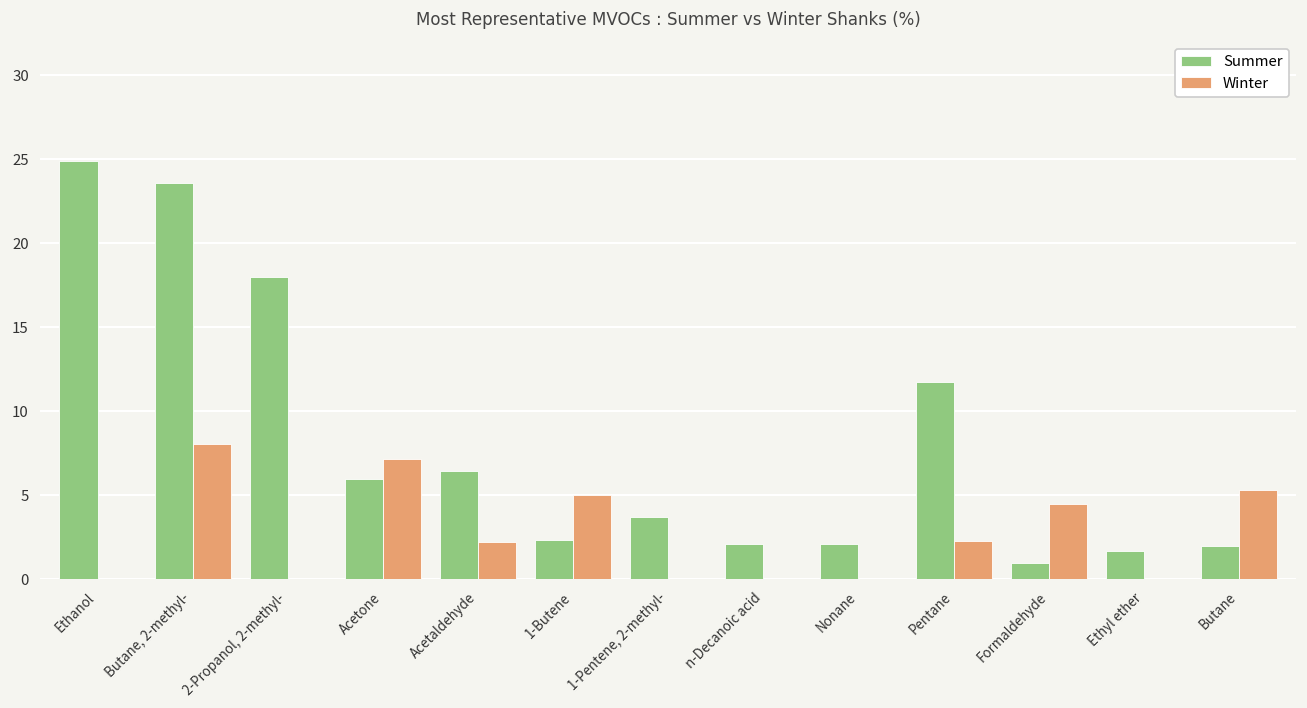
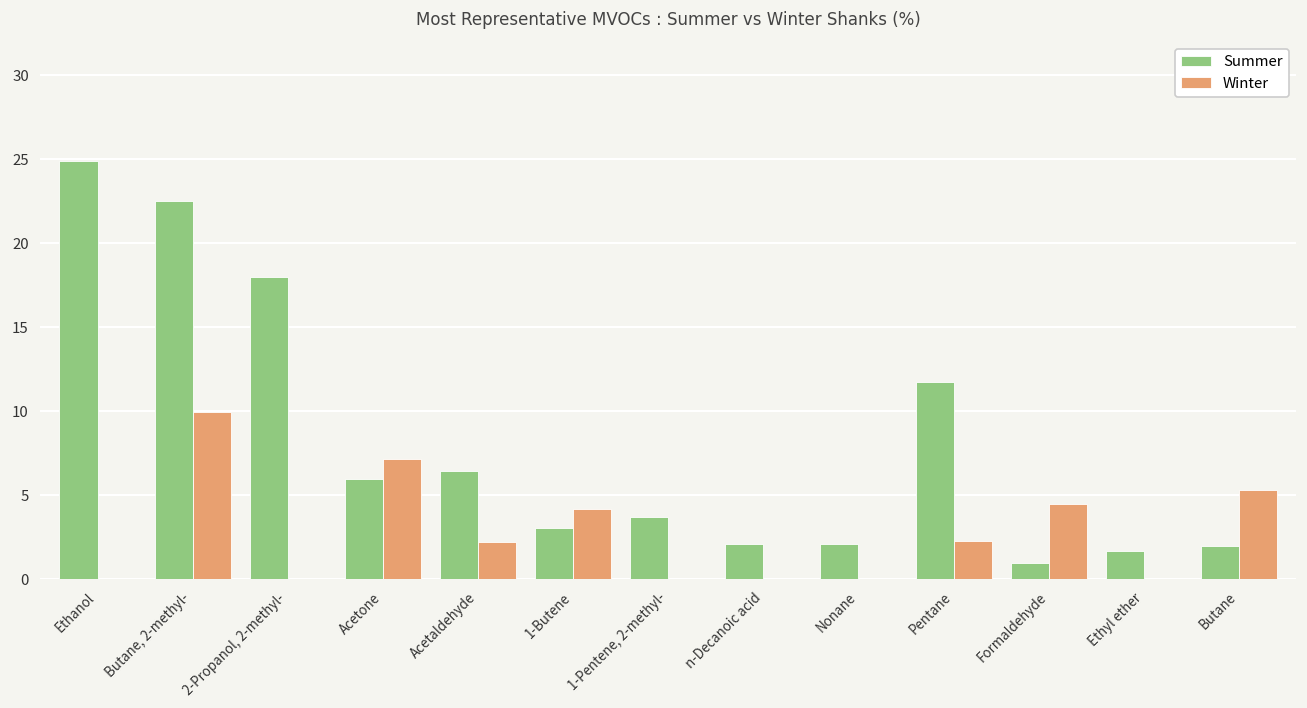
  {
    "Summer": {
      "Ethanol": 24.9,
-     "Butane, 2-methyl-": 23.6,
+     "Butane, 2-methyl-": 22.6,
      "2-Propanol, 2-methyl-": 18.0,
      "Acetone": 6.0,
      "Acetaldehyde": 6.4,
-     "1-Butene": 2.3,
+     "1-Butene": 3.0,
      "1-Pentene, 2-methyl-": 3.7,
      "n-Decanoic acid": 2.1,
      "Nonane": 2.1,
      "Pentane": 11.7,
      "Formaldehyde": 1.0,
      "Ethyl ether": 1.7,
      "Butane": 2.0
    },
    "Winter": {
      "Ethanol": 0.0,
-     "Butane, 2-methyl-": 8.1,
+     "Butane, 2-methyl-": 9.9,
      "2-Propanol, 2-methyl-": 0.0,
      "Acetone": 7.1,
      "Acetaldehyde": 2.2,
-     "1-Butene": 5.0,
+     "1-Butene": 4.2,
      "1-Pentene, 2-methyl-": 0.0,
      "n-Decanoic acid": 0.0,
      "Nonane": 0.0,
      "Pentane": 2.3,
      "Formaldehyde": 4.5,
      "Ethyl ether": 0.0,
      "Butane": 5.3
    }
  }
